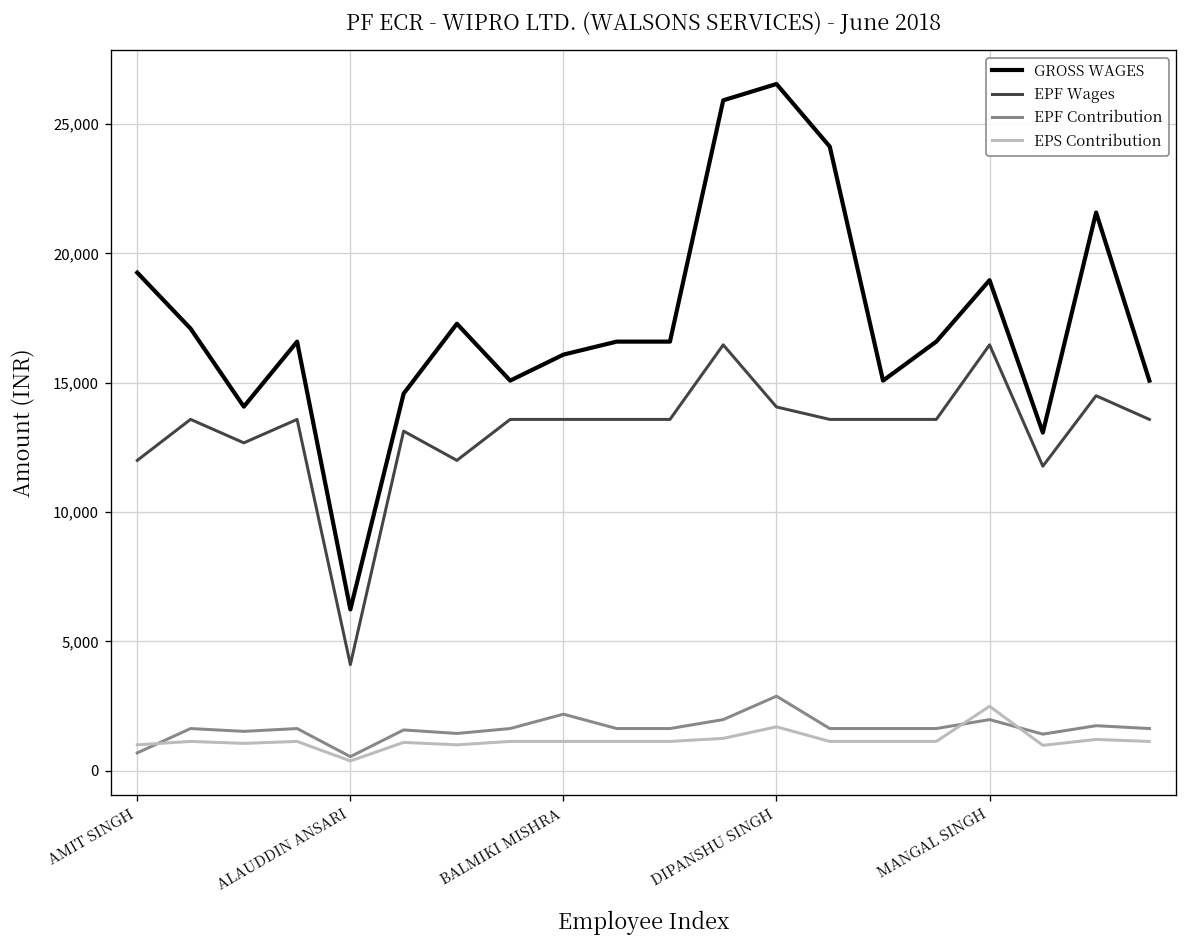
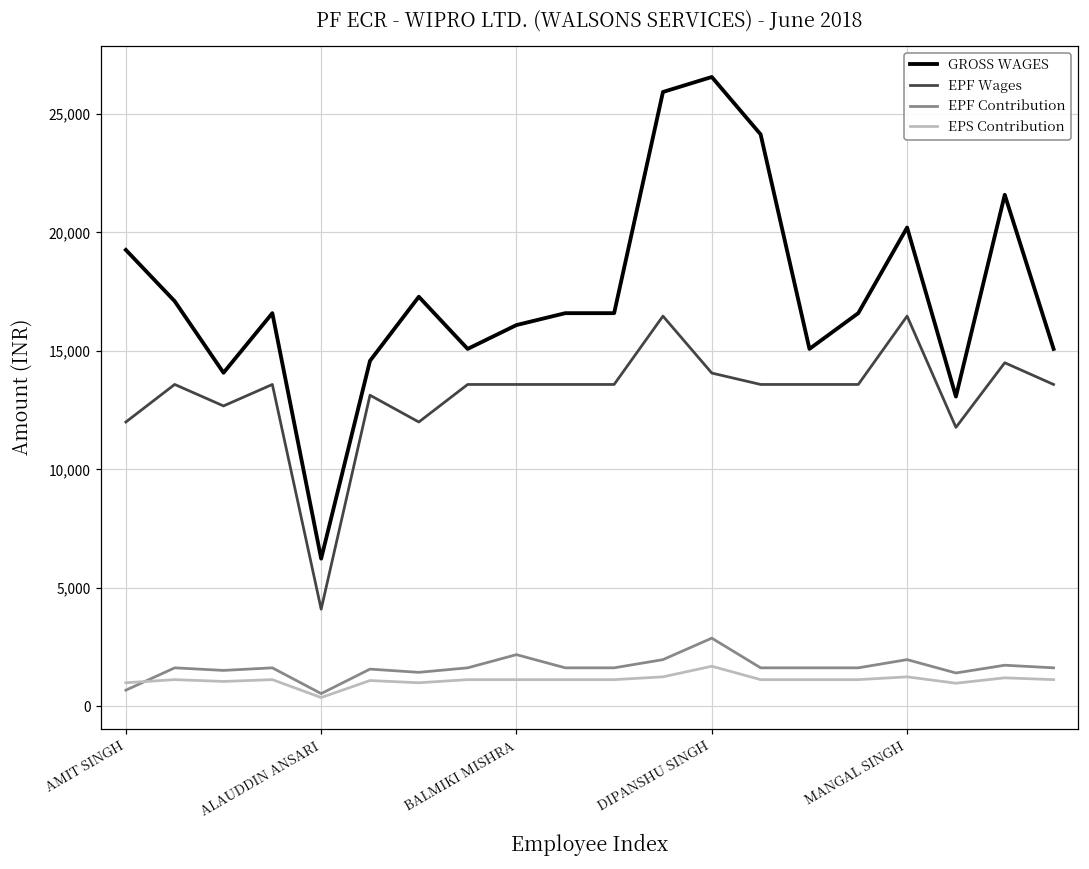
  {
    "GROSS WAGES": {
      "AMIT SINGH": "19,300",
      "ALAUDDIN ANSARI": "6,200",
      "BALMIKI MISHRA": "16,100",
      "DIPANSHU SINGH": "26,600",
-     "MANGAL SINGH": "19,000"
+     "MANGAL SINGH": "20,200"
    },
    "EPF Wages": {
      "AMIT SINGH": "12,000",
      "ALAUDDIN ANSARI": "4,100",
      "BALMIKI MISHRA": "13,600",
      "DIPANSHU SINGH": "14,100",
      "MANGAL SINGH": "16,500"
    },
    "EPF Contribution": {
      "AMIT SINGH": "700",
      "ALAUDDIN ANSARI": "500",
      "BALMIKI MISHRA": "2,200",
      "DIPANSHU SINGH": "2,900",
      "MANGAL SINGH": "2,000"
    },
    "EPS Contribution": {
      "AMIT SINGH": "1,000",
      "ALAUDDIN ANSARI": "400",
      "BALMIKI MISHRA": "1,100",
      "DIPANSHU SINGH": "1,700",
-     "MANGAL SINGH": "2,500"
+     "MANGAL SINGH": "1,300"
    }
  }
